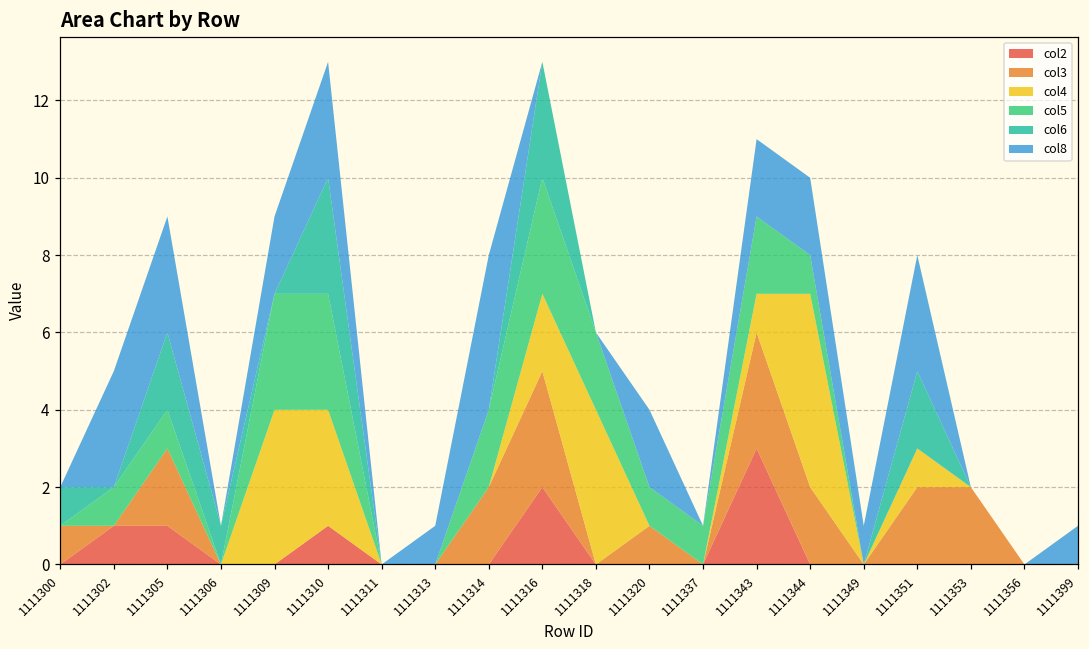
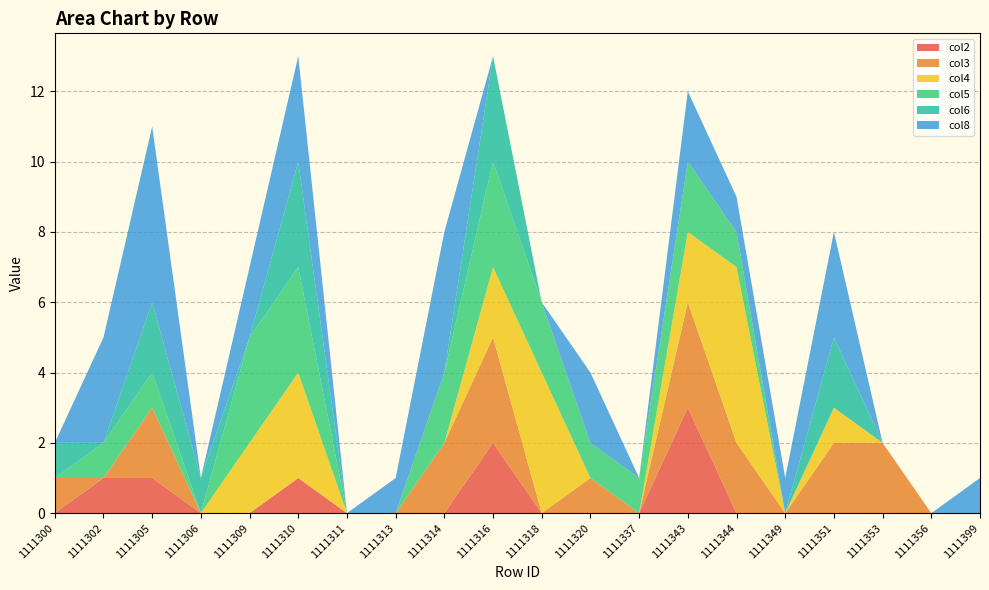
  {
    "col4": {
-     "1111309": 4,
+     "1111309": 2,
      "1111310": 3,
      "1111316": 2,
      "1111318": 4,
-     "1111343": 1,
+     "1111343": 2,
      "1111344": 5
    },
    "col8": {
      "1111302": 3,
-     "1111305": 3,
+     "1111305": 5,
      "1111309": 2,
      "1111310": 3,
      "1111313": 1,
      "1111314": 4,
      "1111320": 2,
      "1111343": 2,
-     "1111344": 2,
+     "1111344": 1,
      "1111349": 1,
      "1111351": 3,
      "1111399": 1
    }
  }
